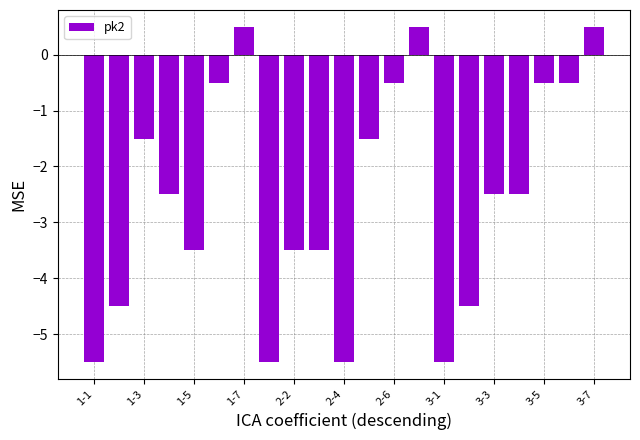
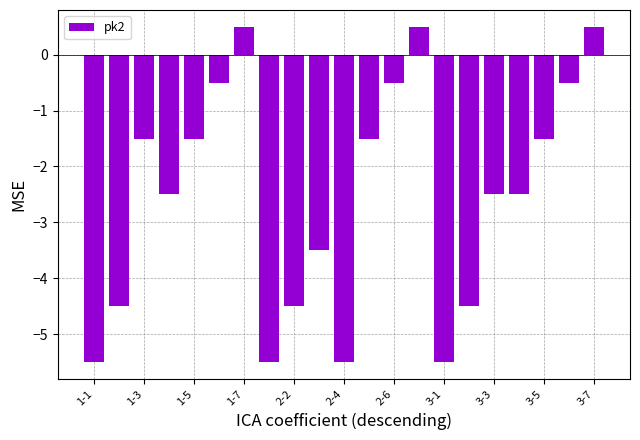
  {
    "1-1": -5.5,
    "1-3": -1.5,
-   "1-5": -3.5,
+   "1-5": -1.5,
    "1-7": 0.5,
-   "2-2": -3.5,
+   "2-2": -4.5,
    "2-4": -5.5,
    "2-6": -0.5,
    "3-1": -5.5,
    "3-3": -2.5,
-   "3-5": -0.5,
+   "3-5": -1.5,
    "3-7": 0.5
  }
